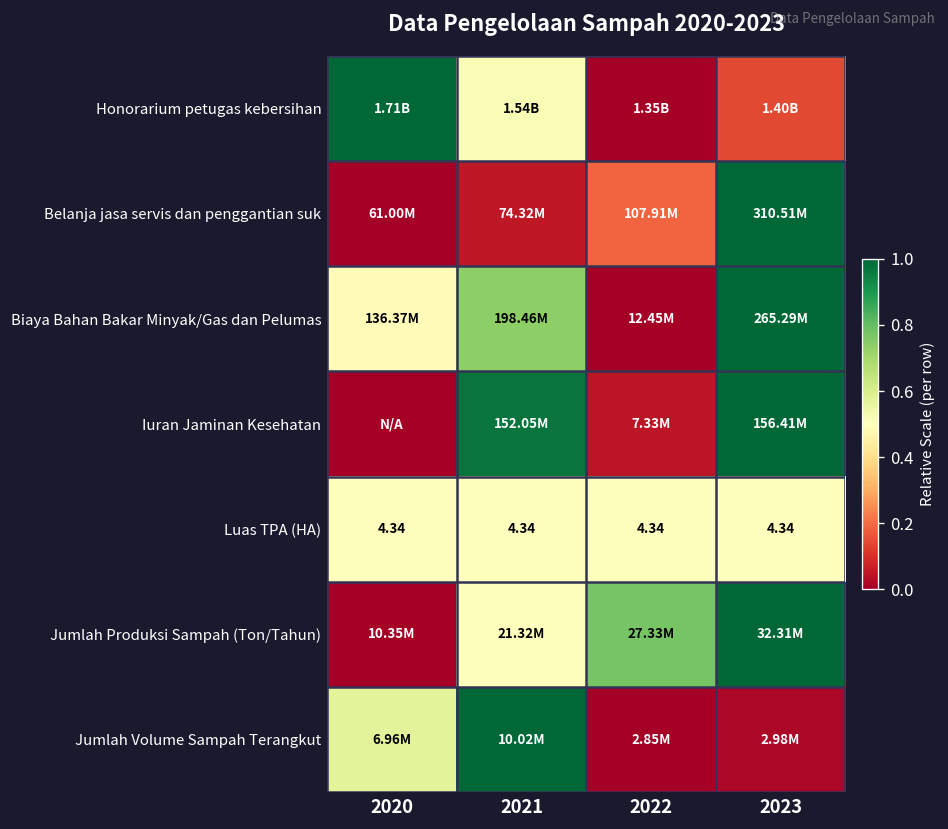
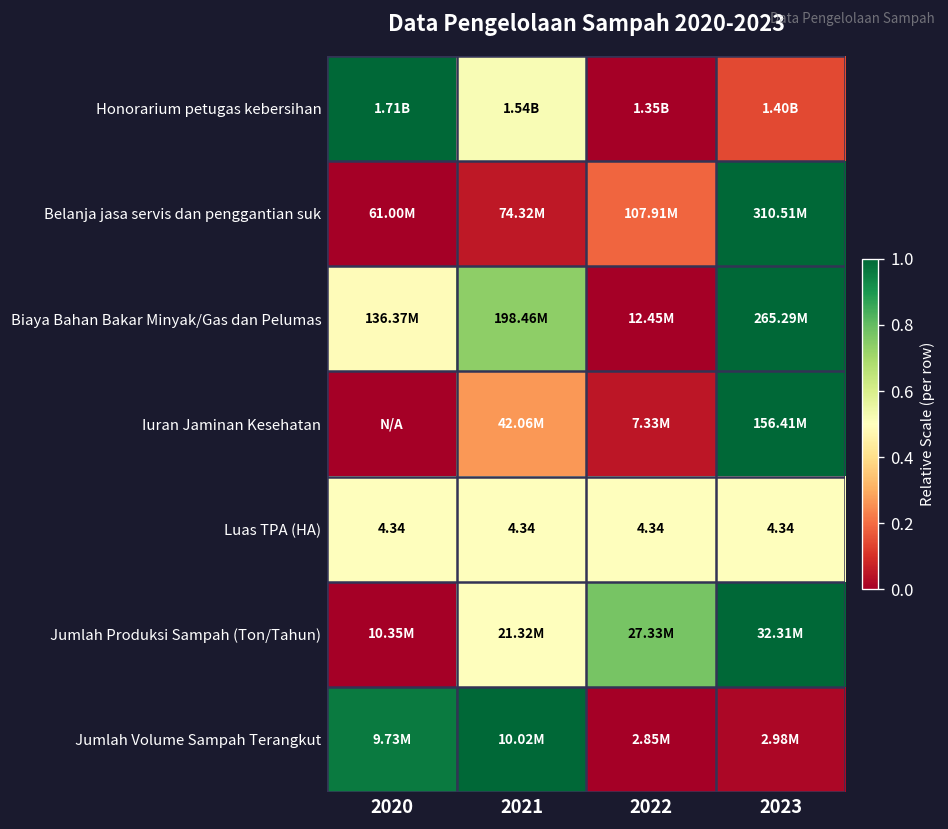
  {
    "Honorarium petugas kebersihan": {
      "2020": "1.71B",
      "2021": "1.54B",
      "2022": "1.35B",
      "2023": "1.40B"
    },
    "Belanja jasa servis dan penggantian suk": {
      "2020": "61.00M",
      "2021": "74.32M",
      "2022": "107.91M",
      "2023": "310.51M"
    },
    "Biaya Bahan Bakar Minyak/Gas dan Pelumas": {
      "2020": "136.37M",
      "2021": "198.46M",
      "2022": "12.45M",
      "2023": "265.29M"
    },
    "Iuran Jaminan Kesehatan": {
-     "2021": "152.05M",
+     "2021": "42.06M",
      "2022": "7.33M",
      "2023": "156.41M"
    },
    "Luas TPA (HA)": {
      "2020": "4.34",
      "2021": "4.34",
      "2022": "4.34",
      "2023": "4.34"
    },
    "Jumlah Produksi Sampah (Ton/Tahun)": {
      "2020": "10.35M",
      "2021": "21.32M",
      "2022": "27.33M",
      "2023": "32.31M"
    },
    "Jumlah Volume Sampah Terangkut": {
-     "2020": "6.96M",
+     "2020": "9.73M",
      "2021": "10.02M",
      "2022": "2.85M",
      "2023": "2.98M"
    }
  }
